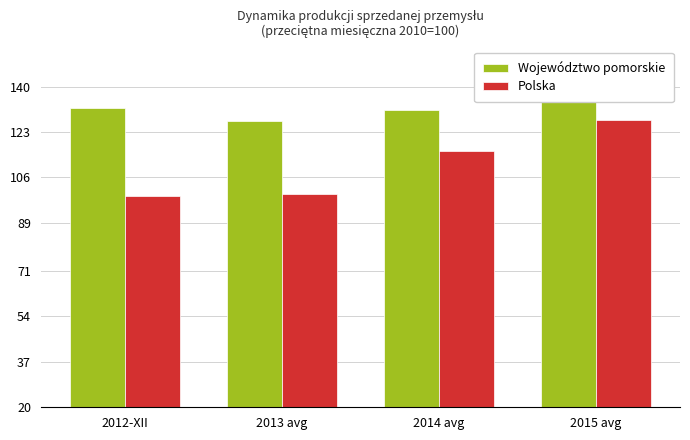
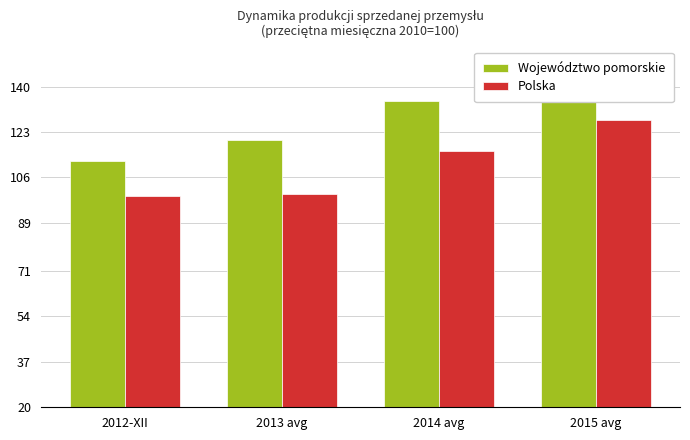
  {
    "Województwo pomorskie": {
-     "2012-XII": 132,
-     "2013 avg": 127,
-     "2014 avg": 131
+     "2012-XII": 112,
+     "2013 avg": 120,
+     "2014 avg": 135
    },
    "Polska": {
      "2012-XII": 99,
      "2013 avg": 100,
      "2014 avg": 116,
      "2015 avg": 127
    }
  }
